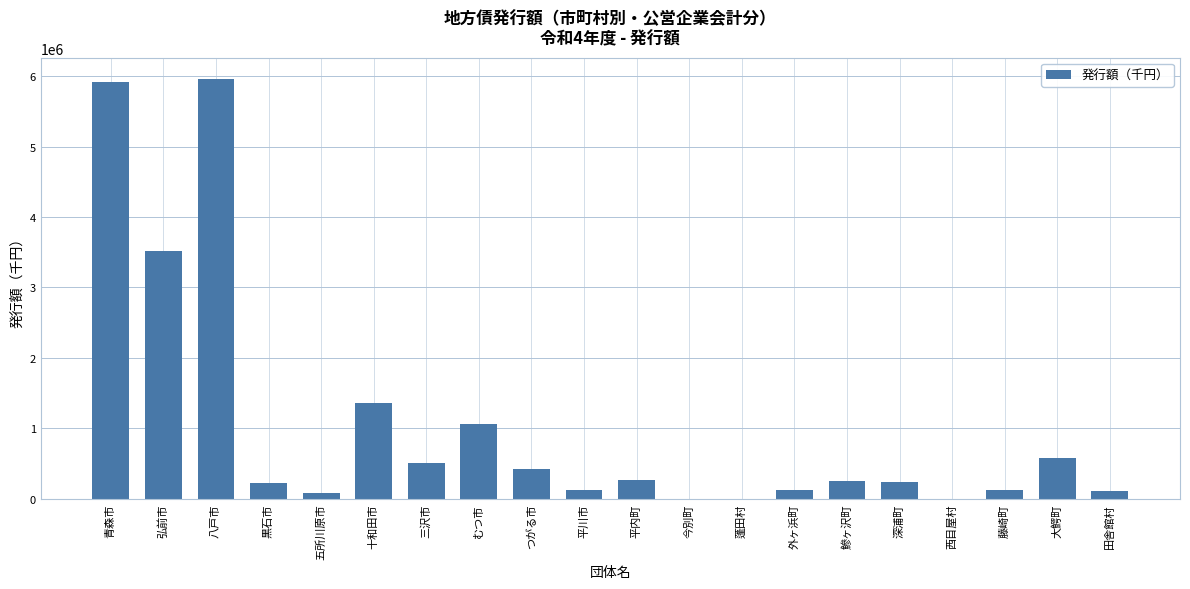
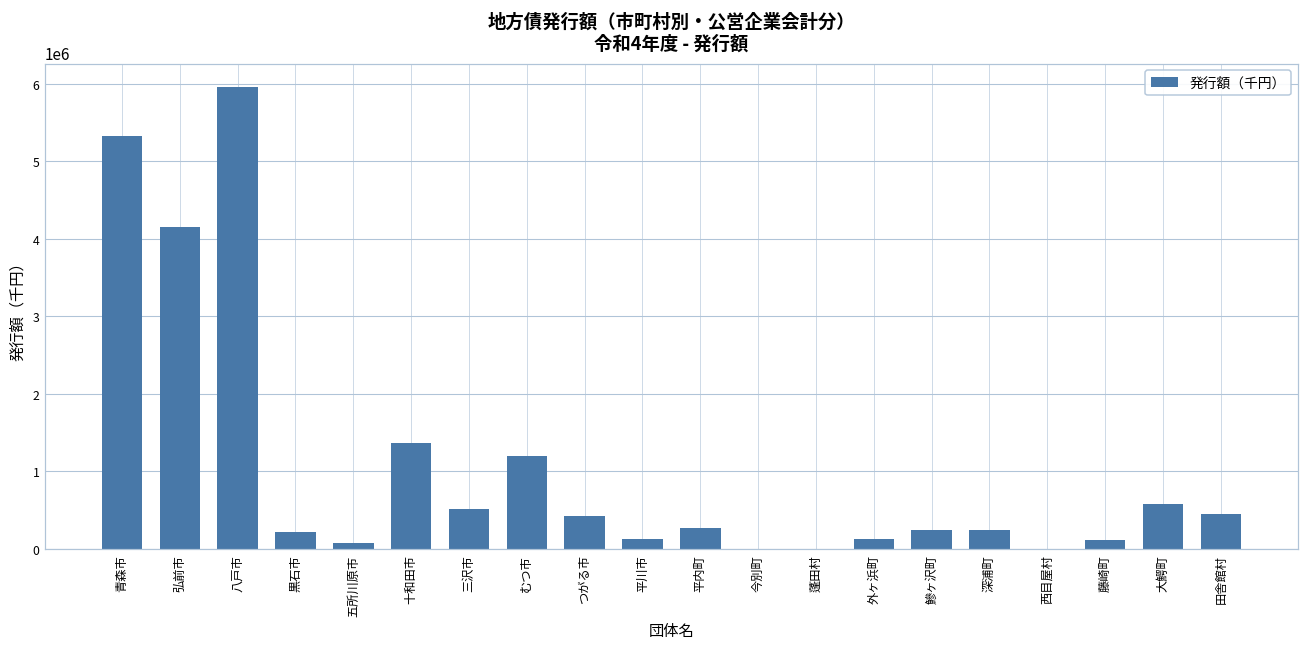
  {
-   "青森市": 5900000,
-   "弘前市": 3500000,
+   "青森市": 5300000,
+   "弘前市": 4100000,
    "八戸市": 6000000,
    "黒石市": 200000,
    "五所川原市": 100000,
    "十和田市": 1400000,
    "三沢市": 500000,
-   "むつ市": 1100000,
+   "むつ市": 1200000,
    "つがる市": 400000,
    "平川市": 100000,
    "平内町": 300000,
    "今別町": 0,
    "蓬田村": 0,
    "外ヶ浜町": 100000,
    "鰺ヶ沢町": 300000,
    "深浦町": 200000,
    "西目屋村": 0,
    "藤崎町": 100000,
    "大鰐町": 600000,
-   "田舎館村": 100000
+   "田舎館村": 400000
  }
